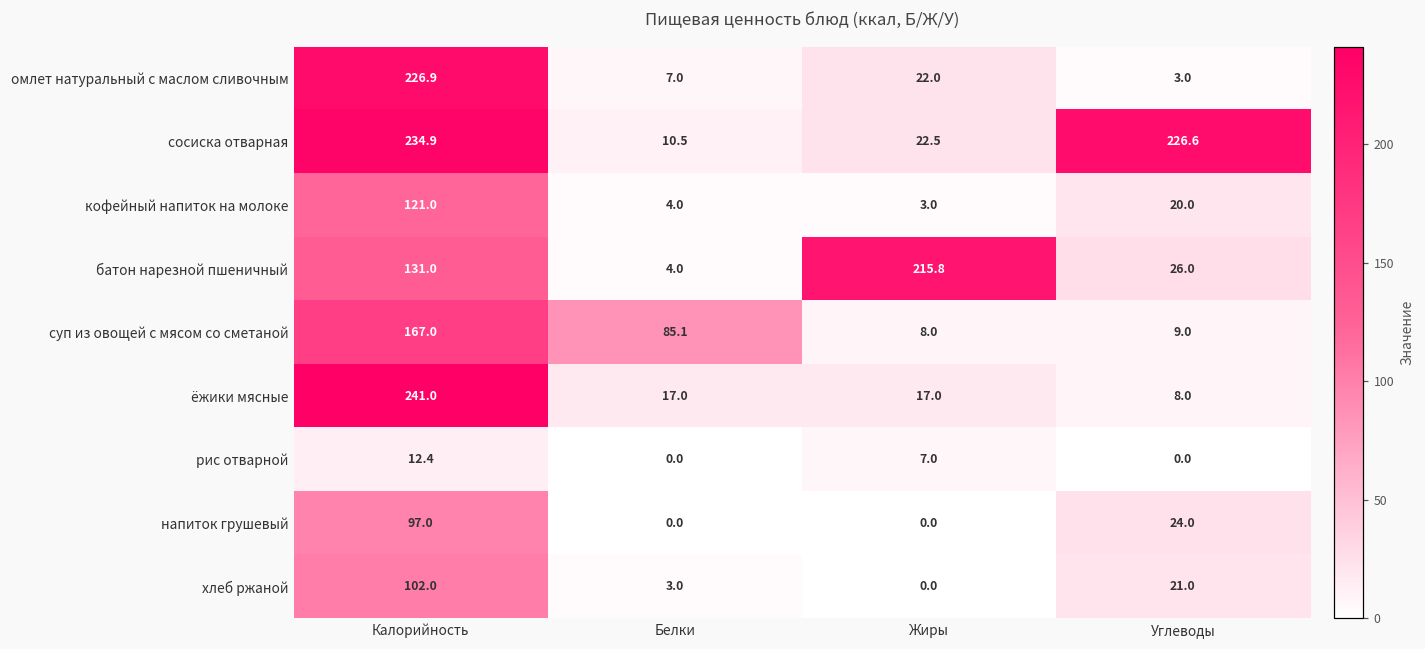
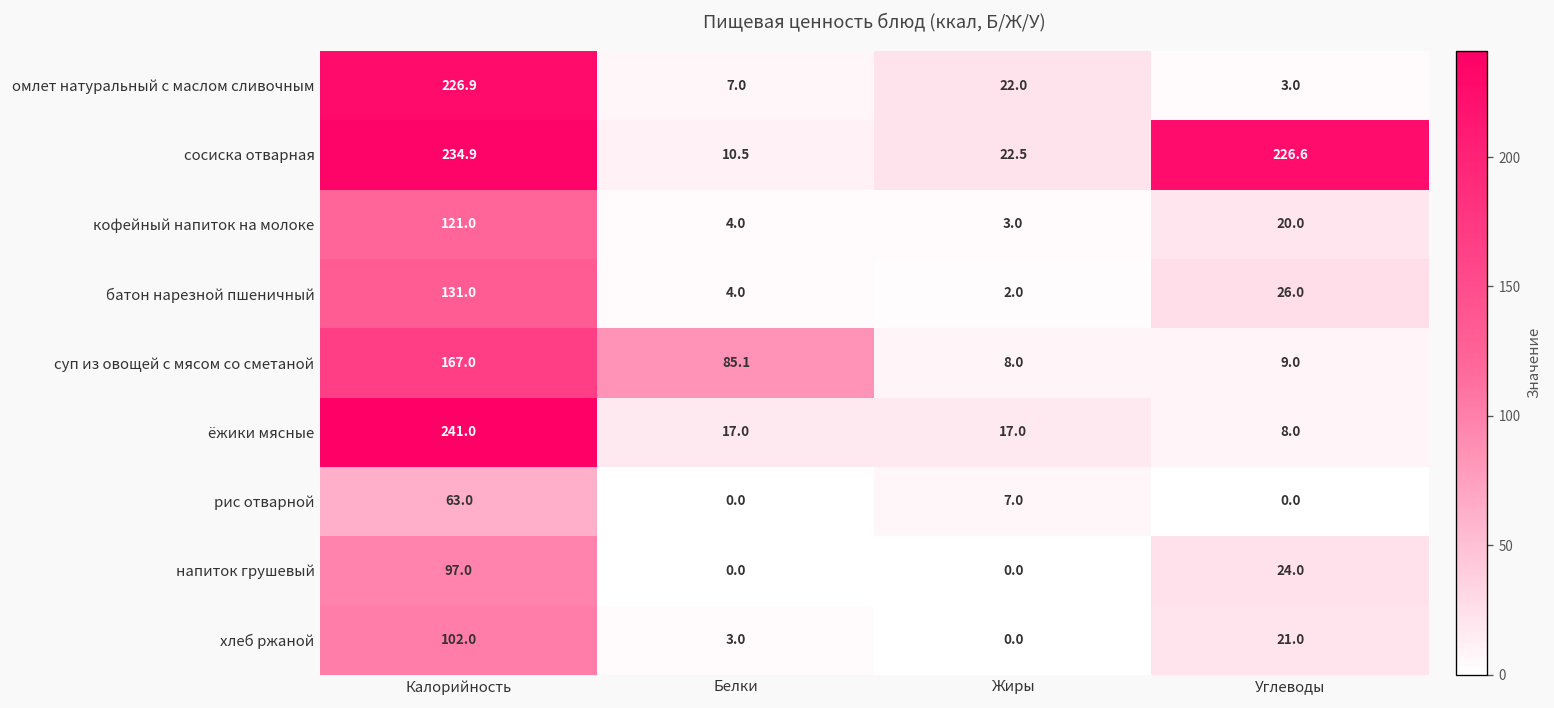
  {
    "омлет натуральный с маслом сливочным": {
      "Калорийность": 226.9,
      "Белки": 7.0,
      "Жиры": 22.0,
      "Углеводы": 3.0
    },
    "сосиска отварная": {
      "Калорийность": 234.9,
      "Белки": 10.5,
      "Жиры": 22.5,
      "Углеводы": 226.6
    },
    "кофейный напиток на молоке": {
      "Калорийность": 121.0,
      "Белки": 4.0,
      "Жиры": 3.0,
      "Углеводы": 20.0
    },
    "батон нарезной пшеничный": {
      "Калорийность": 131.0,
      "Белки": 4.0,
-     "Жиры": 215.8,
+     "Жиры": 2.0,
      "Углеводы": 26.0
    },
    "суп из овощей с мясом со сметаной": {
      "Калорийность": 167.0,
      "Белки": 85.1,
      "Жиры": 8.0,
      "Углеводы": 9.0
    },
    "ёжики мясные": {
      "Калорийность": 241.0,
      "Белки": 17.0,
      "Жиры": 17.0,
      "Углеводы": 8.0
    },
    "рис отварной": {
-     "Калорийность": 12.4,
+     "Калорийность": 63.0,
      "Белки": 0.0,
      "Жиры": 7.0,
      "Углеводы": 0.0
    },
    "напиток грушевый": {
      "Калорийность": 97.0,
      "Белки": 0.0,
      "Жиры": 0.0,
      "Углеводы": 24.0
    },
    "хлеб ржаной": {
      "Калорийность": 102.0,
      "Белки": 3.0,
      "Жиры": 0.0,
      "Углеводы": 21.0
    }
  }
